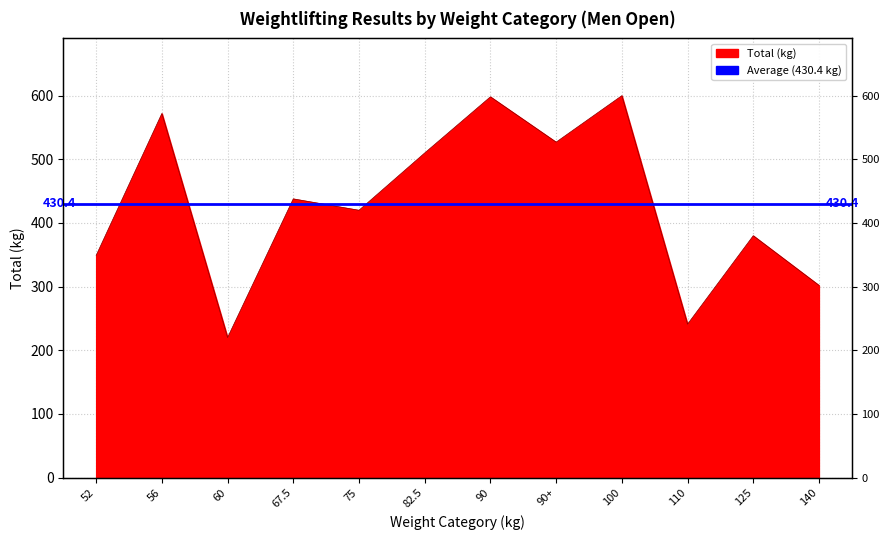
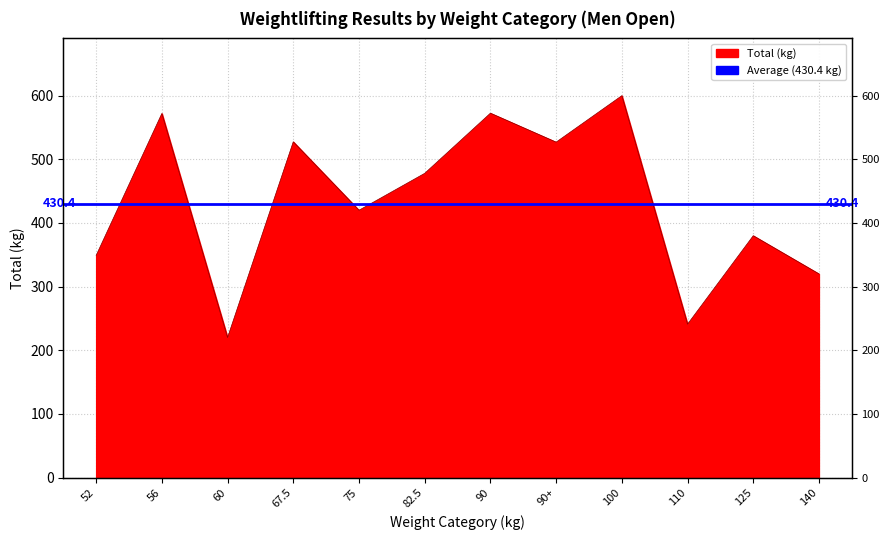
  {
    "52": 350,
    "56": 570,
    "60": 220,
-   "67.5": 440,
+   "67.5": 530,
    "75": 420,
-   "82.5": 510,
-   "90": 600,
+   "82.5": 480,
+   "90": 570,
    "90+": 530,
    "100": 600,
    "110": 240,
    "125": 380,
-   "140": 300
+   "140": 320
  }
